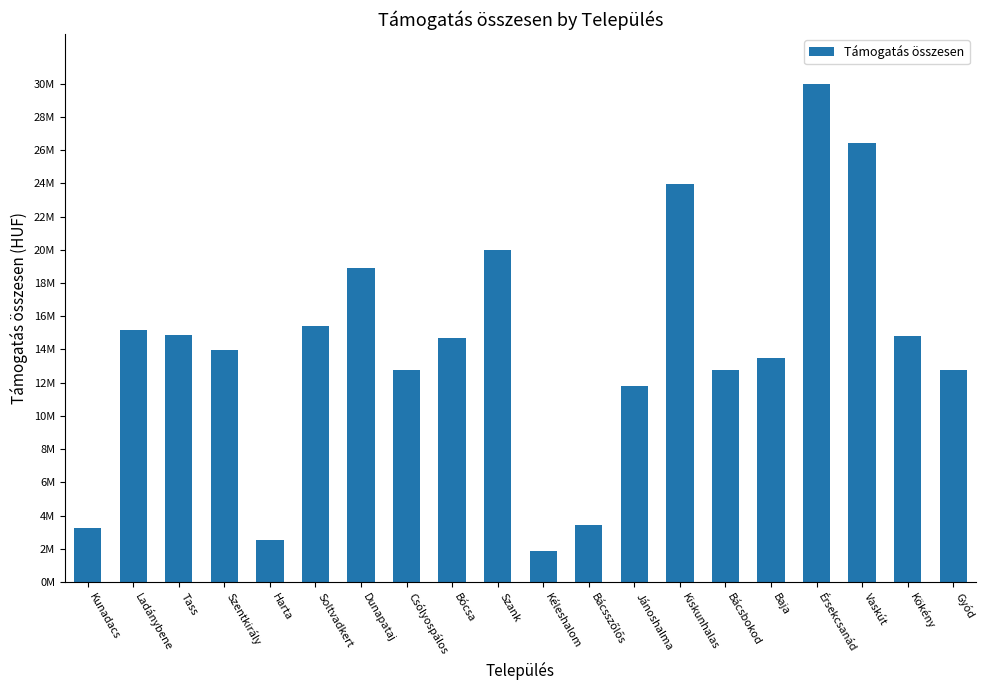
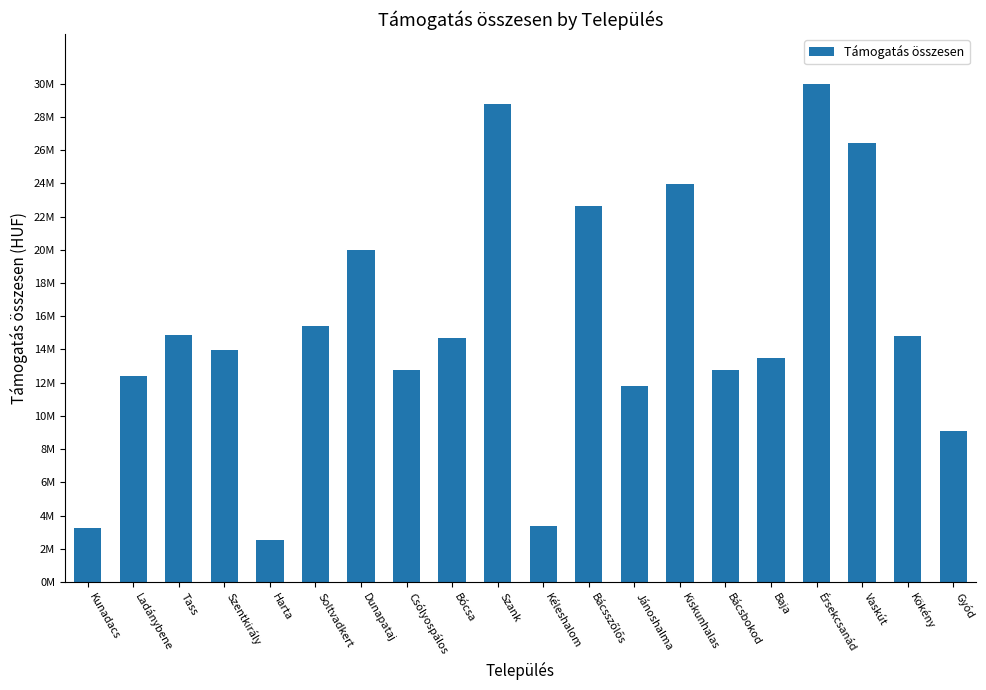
  {
    "Kunadacs": 3200000,
-   "Ladánybene": 15200000,
+   "Ladánybene": 12400000,
    "Tass": 14900000,
    "Szentkirály": 14000000,
    "Harta": 2600000,
    "Soltvadkert": 15400000,
-   "Dunapataj": 18900000,
+   "Dunapataj": 20000000,
    "Csólyospálos": 12700000,
    "Bócsa": 14700000,
-   "Szank": 20000000,
-   "Kéleshalom": 1900000,
-   "Bácsszőlős": 3400000,
+   "Szank": 28800000,
+   "Kéleshalom": 3400000,
+   "Bácsszőlős": 22600000,
    "Jánoshalma": 11800000,
    "Kiskunhalas": 23900000,
    "Bácsbokod": 12700000,
    "Baja": 13500000,
    "Érsekcsanád": 30000000,
    "Vaskút": 26500000,
    "Kökény": 14800000,
-   "Gyód": 12800000
+   "Gyód": 9100000
  }
